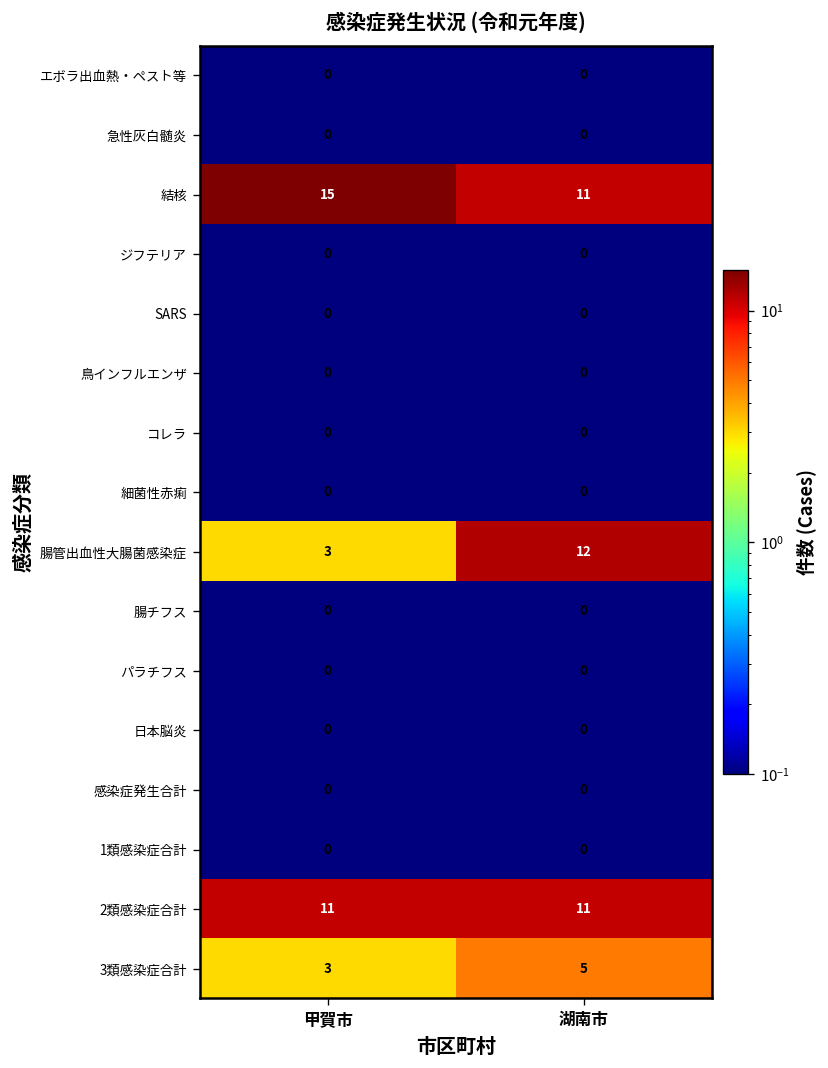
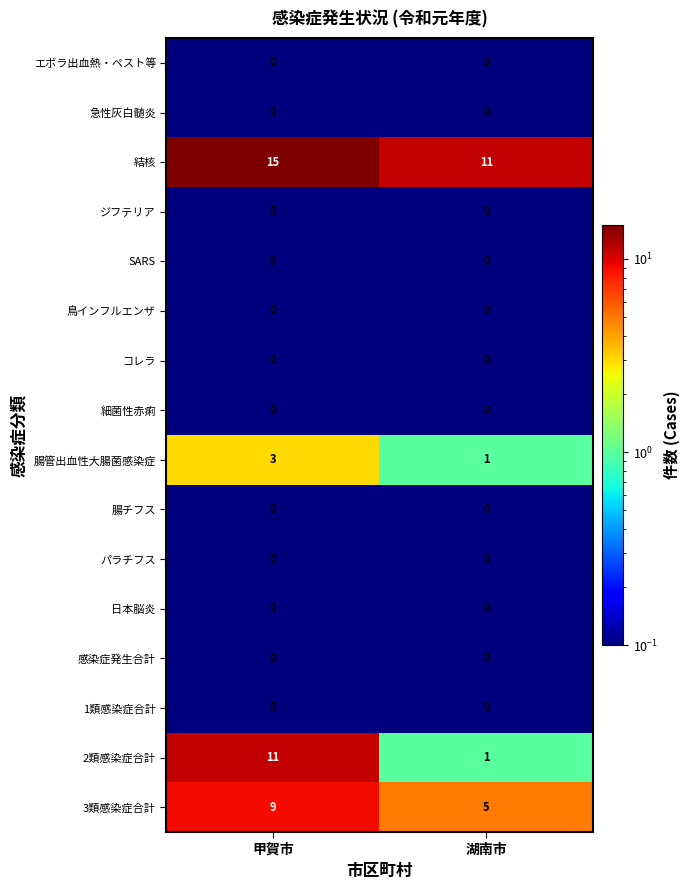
  {
    "エボラ出血熱・ペスト等": {
      "甲賀市": 0,
      "湖南市": 0
    },
    "急性灰白髄炎": {
      "甲賀市": 0,
      "湖南市": 0
    },
    "結核": {
      "甲賀市": 15,
      "湖南市": 11
    },
    "ジフテリア": {
      "甲賀市": 0,
      "湖南市": 0
    },
    "SARS": {
      "甲賀市": 0,
      "湖南市": 0
    },
    "鳥インフルエンザ": {
      "甲賀市": 0,
      "湖南市": 0
    },
    "コレラ": {
      "甲賀市": 0,
      "湖南市": 0
    },
    "細菌性赤痢": {
      "甲賀市": 0,
      "湖南市": 0
    },
    "腸管出血性大腸菌感染症": {
      "甲賀市": 3,
-     "湖南市": 12
+     "湖南市": 1
    },
    "腸チフス": {
      "甲賀市": 0,
      "湖南市": 0
    },
    "パラチフス": {
      "甲賀市": 0,
      "湖南市": 0
    },
    "日本脳炎": {
      "甲賀市": 0,
      "湖南市": 0
    },
    "感染症発生合計": {
      "甲賀市": 0,
      "湖南市": 0
    },
    "1類感染症合計": {
      "甲賀市": 0,
      "湖南市": 0
    },
    "2類感染症合計": {
      "甲賀市": 11,
-     "湖南市": 11
+     "湖南市": 1
    },
    "3類感染症合計": {
-     "甲賀市": 3,
+     "甲賀市": 9,
      "湖南市": 5
    }
  }
